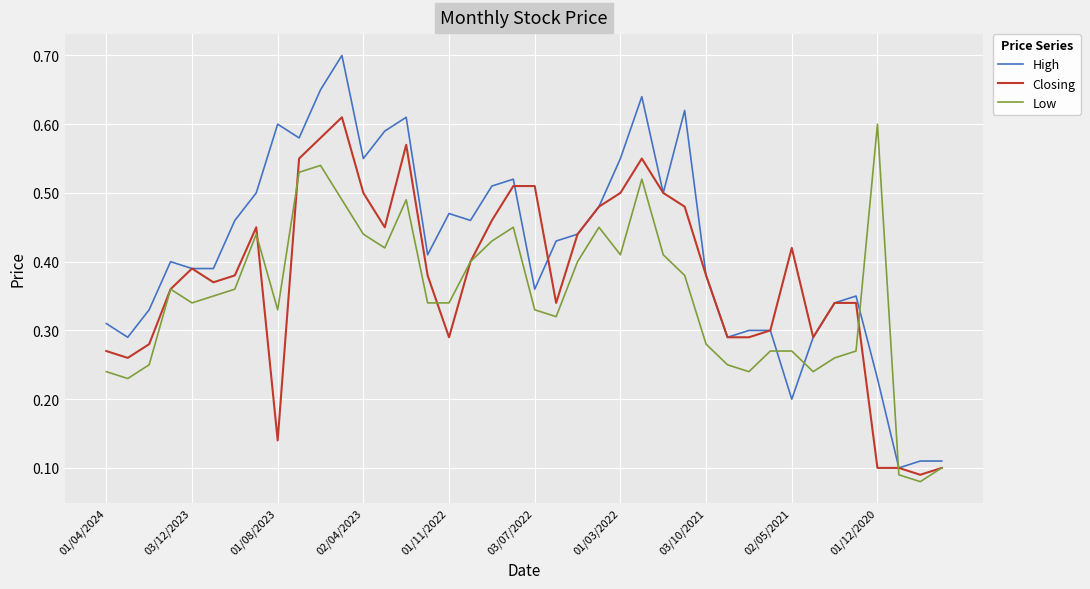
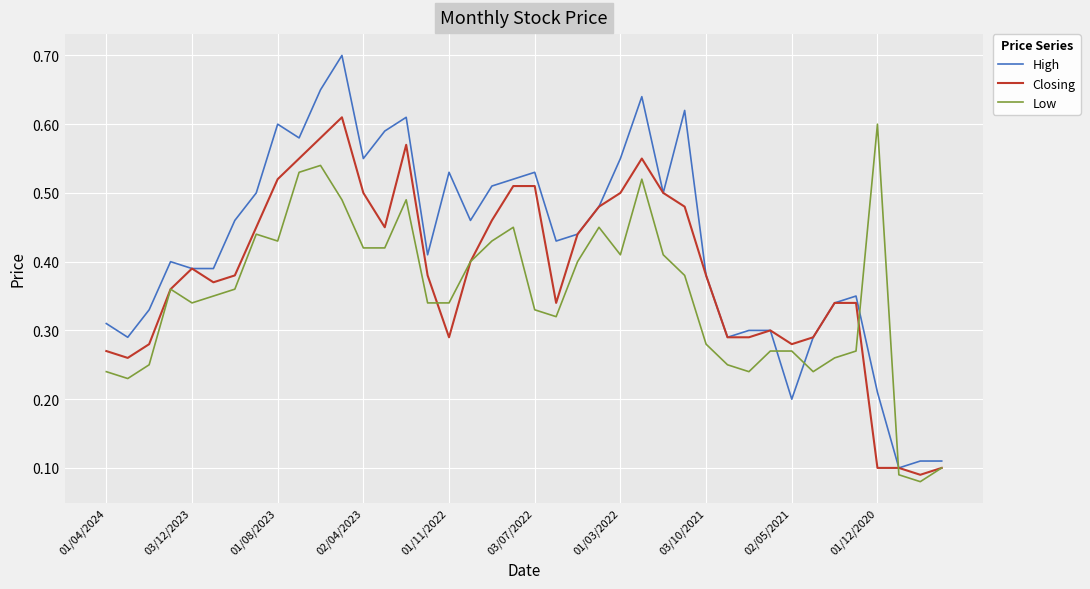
  {
    "High": {
      "01/04/2024": 0.31,
      "01/08/2023": 0.60,
      "02/04/2023": 0.55,
-     "01/11/2022": 0.47,
-     "03/07/2022": 0.36,
+     "01/11/2022": 0.53,
+     "03/07/2022": 0.53,
      "01/03/2022": 0.55,
      "02/05/2021": 0.20,
-     "01/12/2020": 0.23
+     "01/12/2020": 0.21
    },
    "Closing": {
      "01/04/2024": 0.27,
-     "01/08/2023": 0.14,
+     "01/08/2023": 0.52,
      "02/04/2023": 0.50,
      "01/11/2022": 0.29,
      "03/07/2022": 0.51,
      "01/03/2022": 0.50,
-     "02/05/2021": 0.42,
+     "02/05/2021": 0.28,
      "01/12/2020": 0.10
    },
    "Low": {
      "01/04/2024": 0.24,
      "03/12/2023": 0.34,
-     "01/08/2023": 0.33,
-     "02/04/2023": 0.44,
+     "01/08/2023": 0.43,
+     "02/04/2023": 0.42,
      "01/11/2022": 0.34,
      "03/07/2022": 0.33,
      "01/03/2022": 0.41,
      "03/10/2021": 0.28,
      "02/05/2021": 0.27,
      "01/12/2020": 0.60
    }
  }
